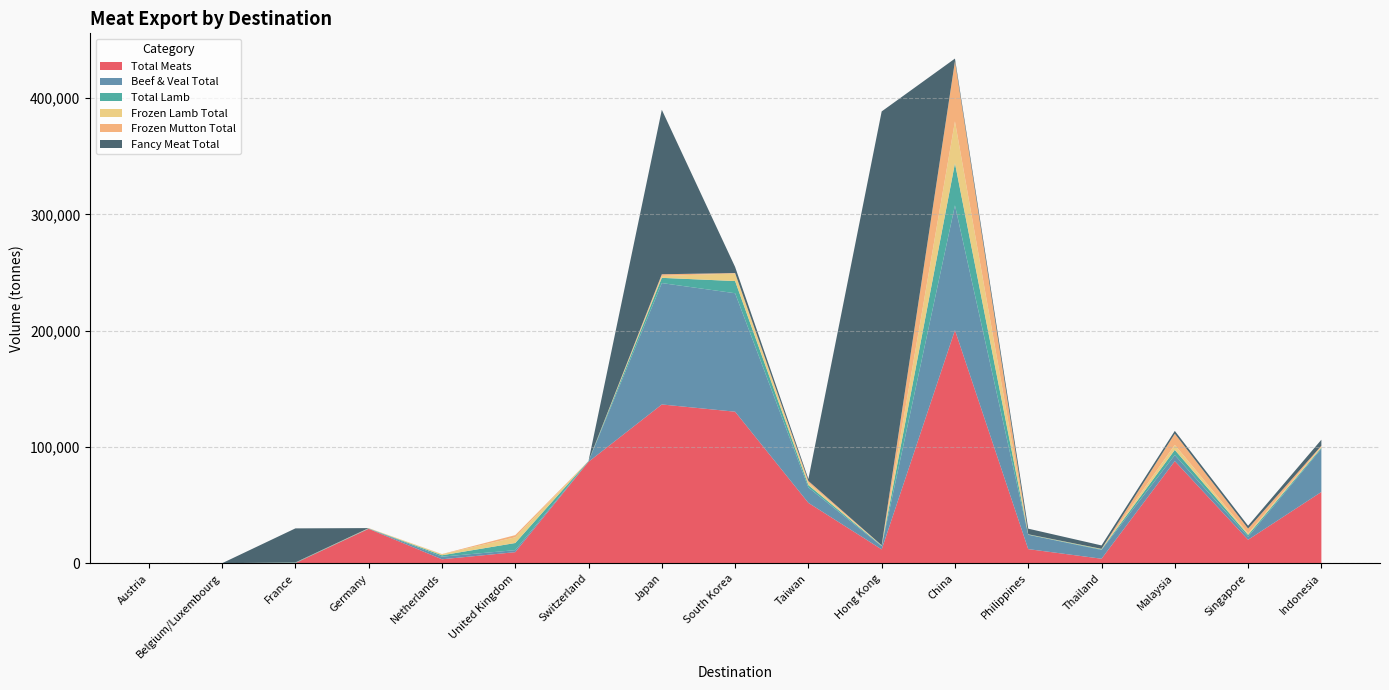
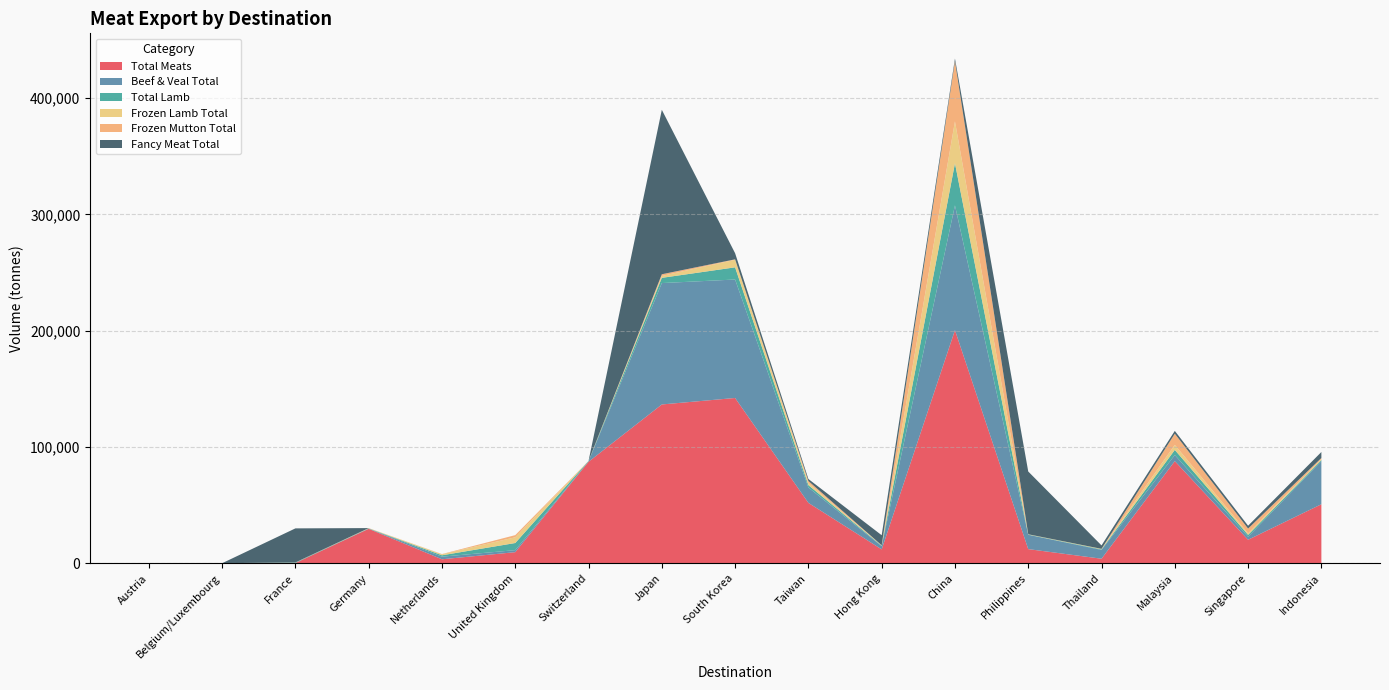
  {
    "Total Meats": {
      "Netherlands": "4,000",
      "Japan": "137,000",
-     "South Korea": "130,000",
+     "South Korea": "142,000",
      "Taiwan": "52,000",
      "Hong Kong": "12,000",
      "China": "201,000",
      "Philippines": "12,000",
      "Thailand": "4,000",
      "Malaysia": "88,000",
      "Singapore": "20,000",
-     "Indonesia": "61,000"
+     "Indonesia": "51,000"
    },
    "Fancy Meat Total": {
      "France": "29,000",
      "Japan": "141,000",
      "South Korea": "5,000",
-     "Hong Kong": "373,000",
+     "Hong Kong": "9,000",
      "China": "2,000",
-     "Philippines": "5,000",
+     "Philippines": "54,000",
      "Thailand": "3,000",
      "Malaysia": "2,000",
      "Singapore": "2,000",
      "Indonesia": "5,000"
    }
  }
